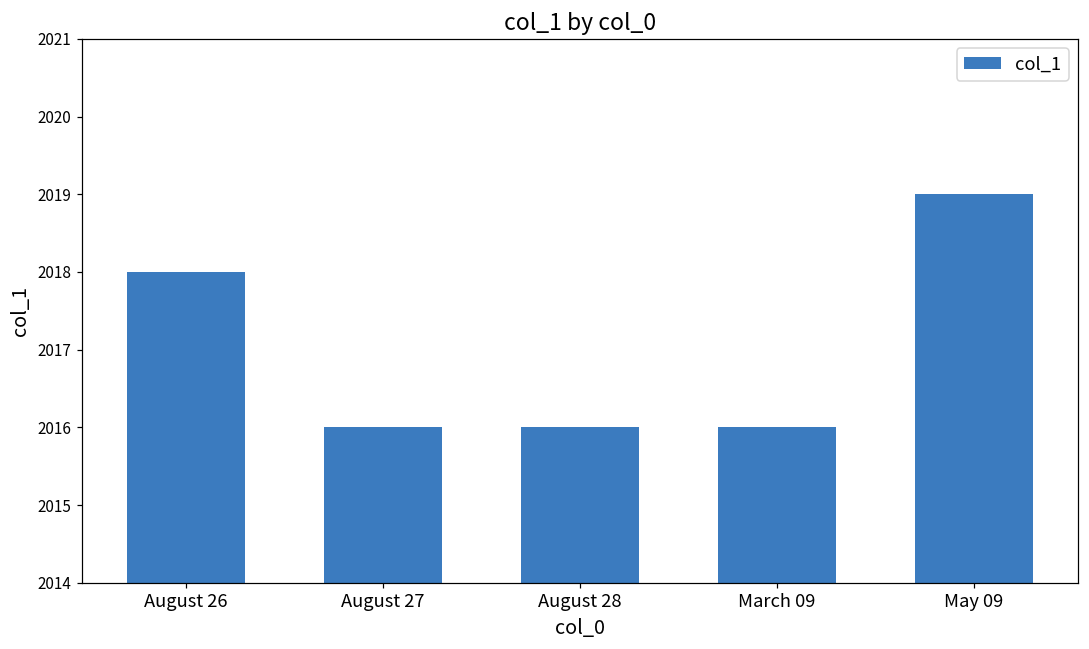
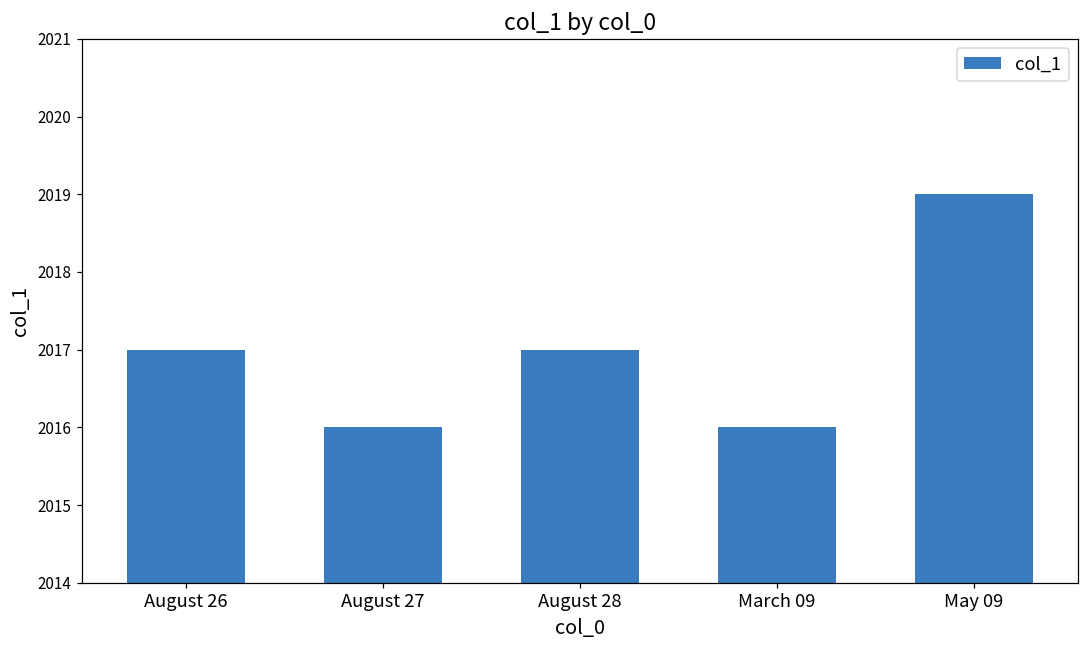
  {
-   "August 26": 2018,
+   "August 26": 2017,
    "August 27": 2016,
-   "August 28": 2016,
+   "August 28": 2017,
    "March 09": 2016,
    "May 09": 2019
  }
